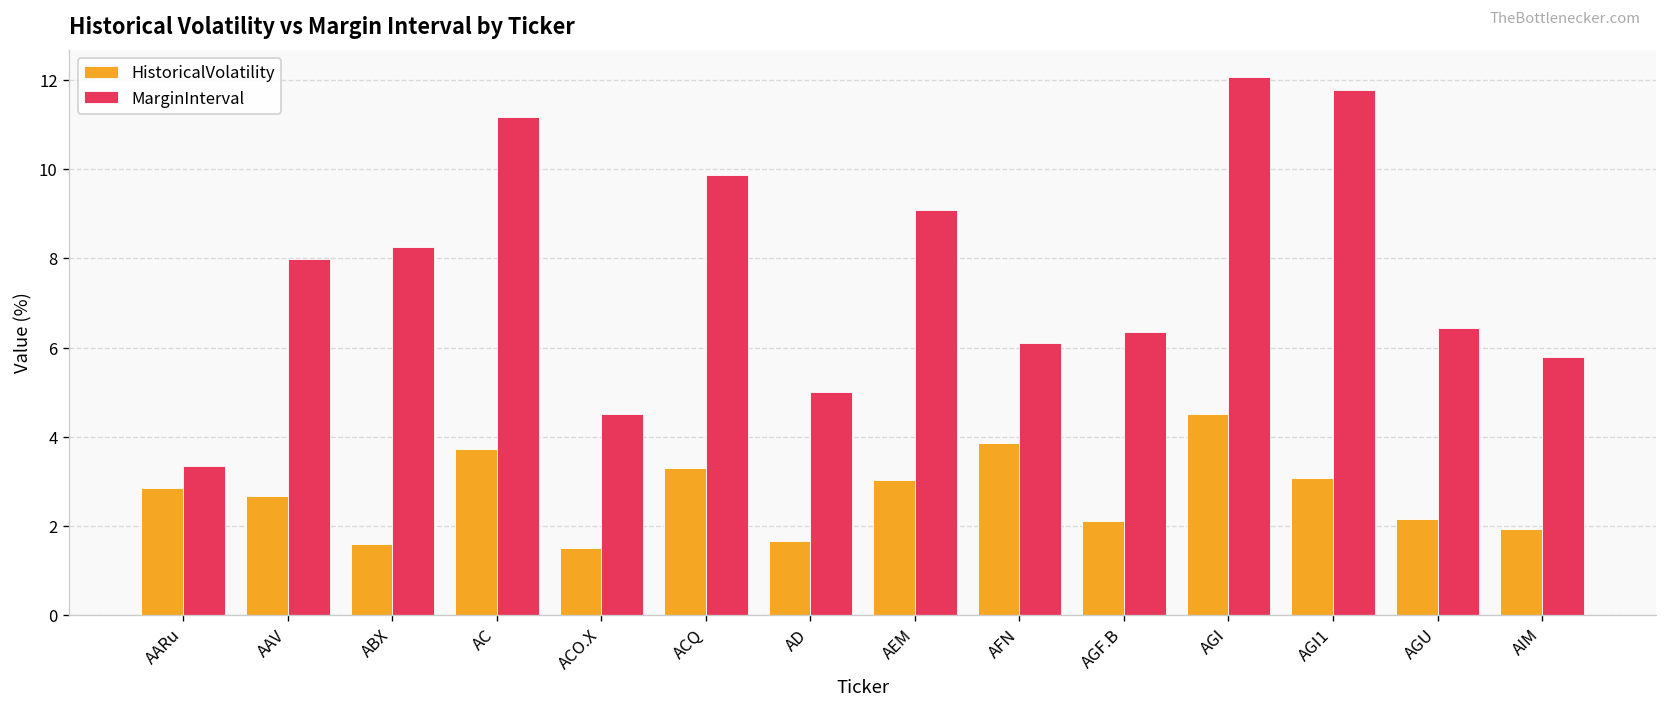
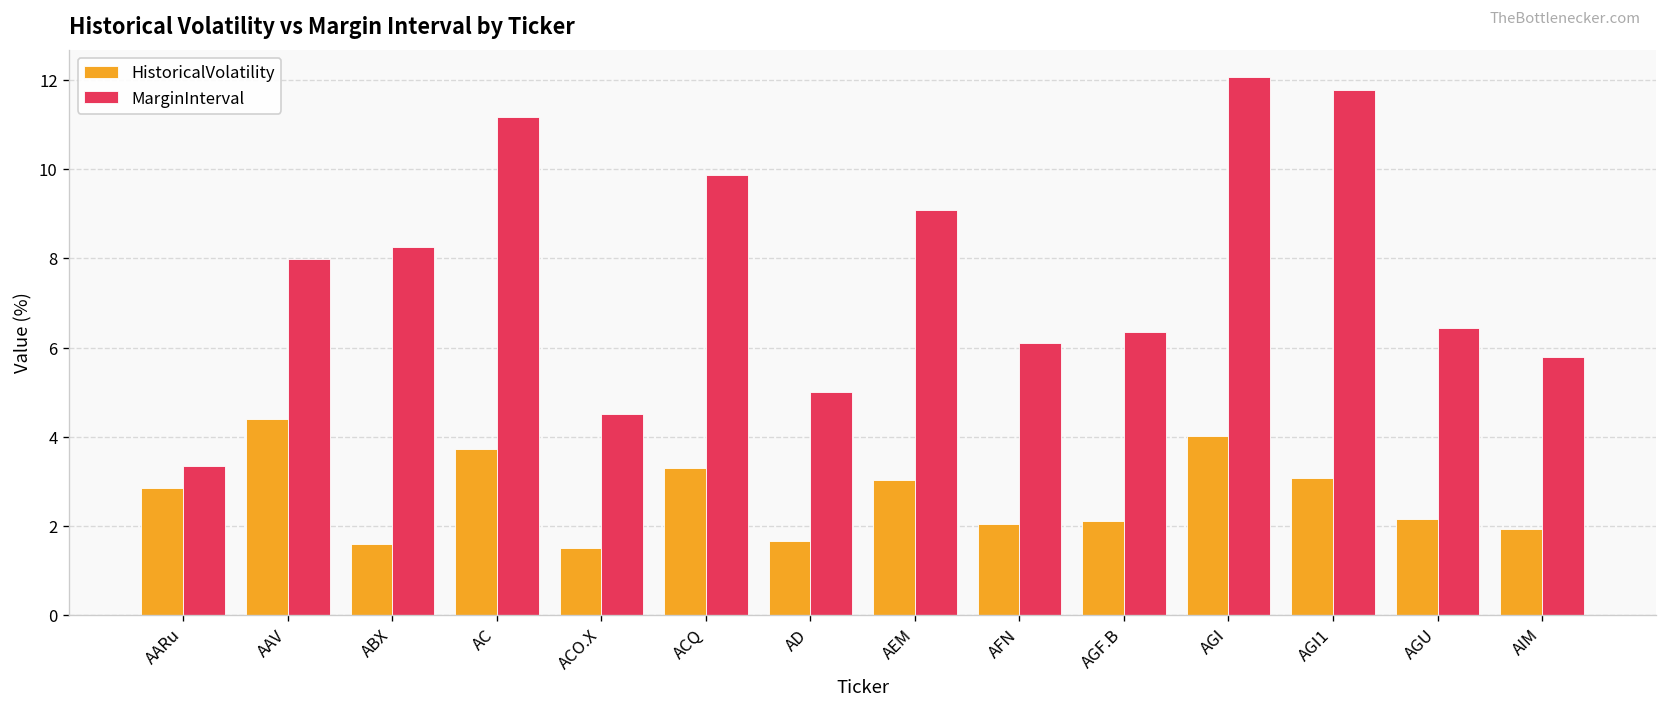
  {
    "HistoricalVolatility": {
      "AARu": 2.9,
-     "AAV": 2.7,
+     "AAV": 4.4,
      "ABX": 1.6,
      "AC": 3.7,
      "ACO.X": 1.5,
      "ACQ": 3.3,
      "AD": 1.7,
      "AEM": 3.0,
-     "AFN": 3.9,
+     "AFN": 2.0,
      "AGF.B": 2.1,
-     "AGI": 4.5,
+     "AGI": 4.0,
      "AGI1": 3.1,
      "AGU": 2.1,
      "AIM": 1.9
    },
    "MarginInterval": {
      "AARu": 3.4,
      "AAV": 8.0,
      "ABX": 8.2,
      "AC": 11.2,
      "ACO.X": 4.5,
      "ACQ": 9.9,
      "AD": 5.0,
      "AEM": 9.1,
      "AFN": 6.1,
      "AGF.B": 6.3,
      "AGI": 12.1,
      "AGI1": 11.8,
      "AGU": 6.4,
      "AIM": 5.8
    }
  }
